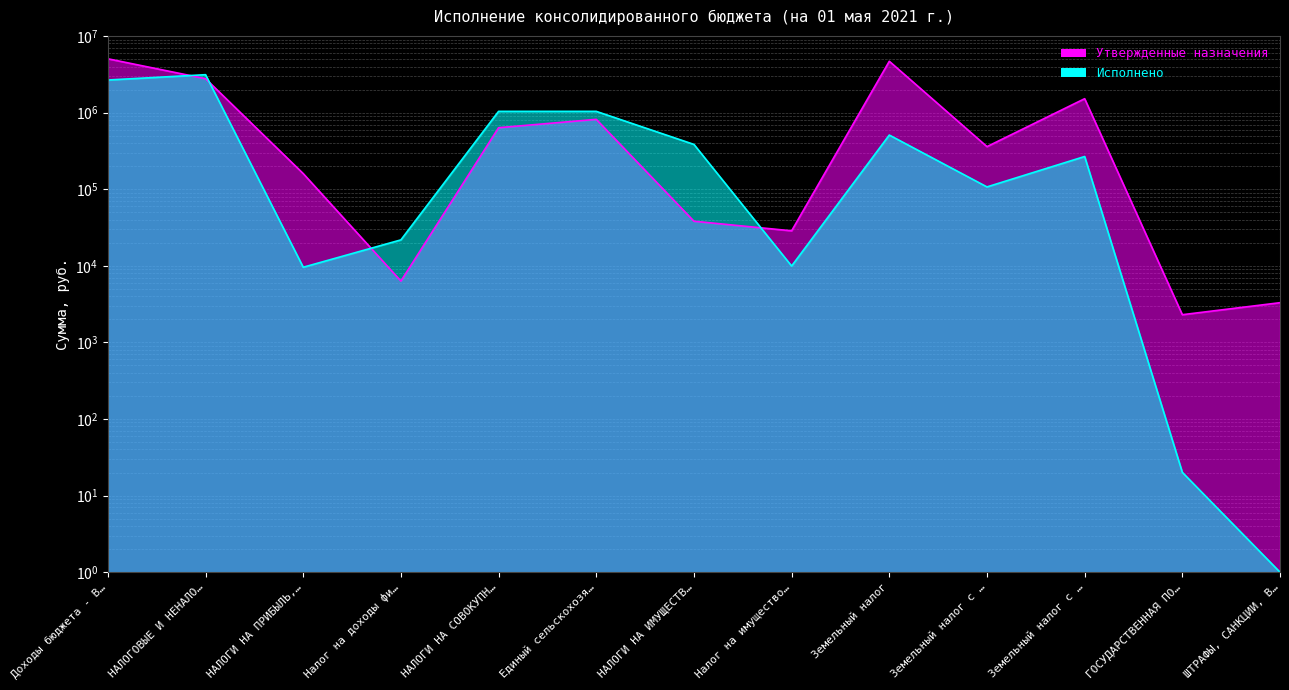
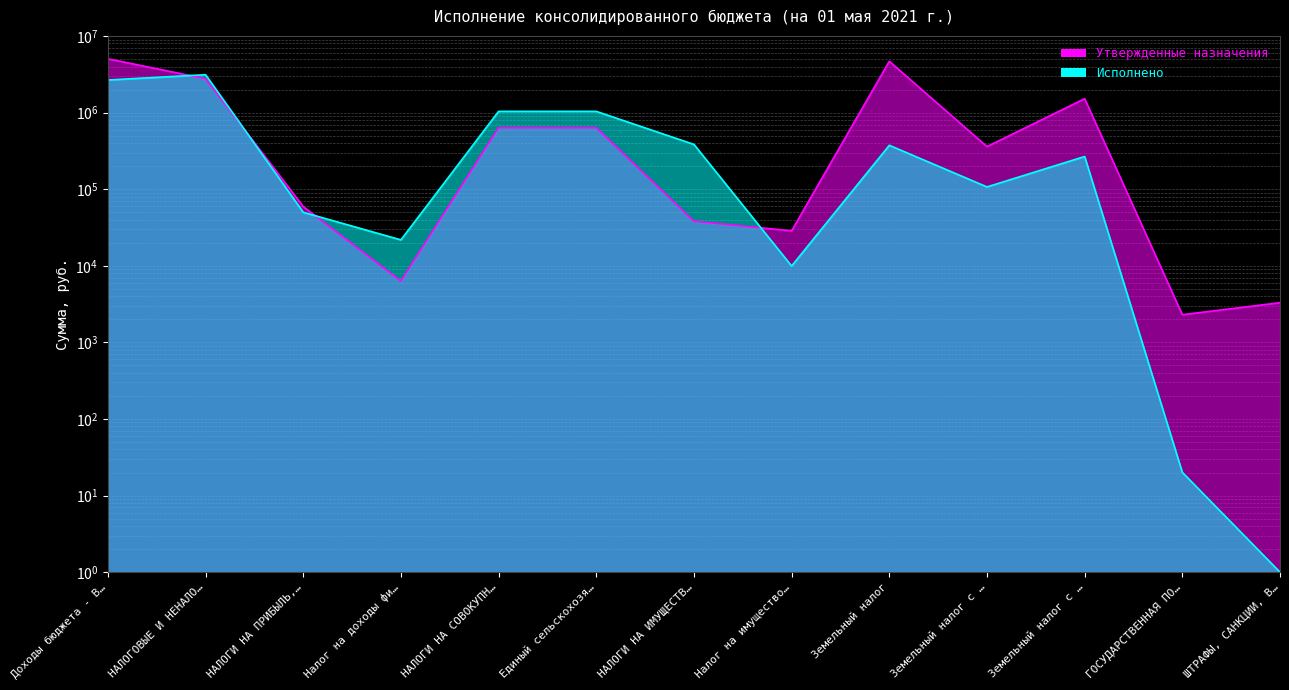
  {
    "Утвержденные назначения": {
      "Доходы бюджета - В…": 5000000,
      "НАЛОГОВЫЕ И НЕНАЛО…": 2800000,
-     "НАЛОГИ НА ПРИБЫЛЬ,…": 160000,
+     "НАЛОГИ НА ПРИБЫЛЬ,…": 60000,
      "Налог на доходы фи…": 6000,
      "НАЛОГИ НА СОВОКУПН…": 600000,
-     "Единый сельскохозя…": 800000,
+     "Единый сельскохозя…": 600000,
      "НАЛОГИ НА ИМУЩЕСТВ…": 40000,
      "Налог на имущество…": 29000,
      "Земельный налог": 5000000,
      "ГОСУДАРСТВЕННАЯ ПО…": 2300,
      "ШТРАФЫ, САНКЦИИ, В…": 3300
    },
    "Исполнено": {
      "Доходы бюджета - В…": 2700000,
      "НАЛОГОВЫЕ И НЕНАЛО…": 3100000,
-     "НАЛОГИ НА ПРИБЫЛЬ,…": 10000,
+     "НАЛОГИ НА ПРИБЫЛЬ,…": 50000,
      "Налог на доходы фи…": 22000,
      "НАЛОГИ НА СОВОКУПН…": 1000000,
      "Единый сельскохозя…": 1000000,
      "НАЛОГИ НА ИМУЩЕСТВ…": 400000,
      "Налог на имущество…": 10000,
-     "Земельный налог": 500000,
+     "Земельный налог": 400000,
      "ГОСУДАРСТВЕННАЯ ПО…": 20,
      "ШТРАФЫ, САНКЦИИ, В…": 1
    }
  }
